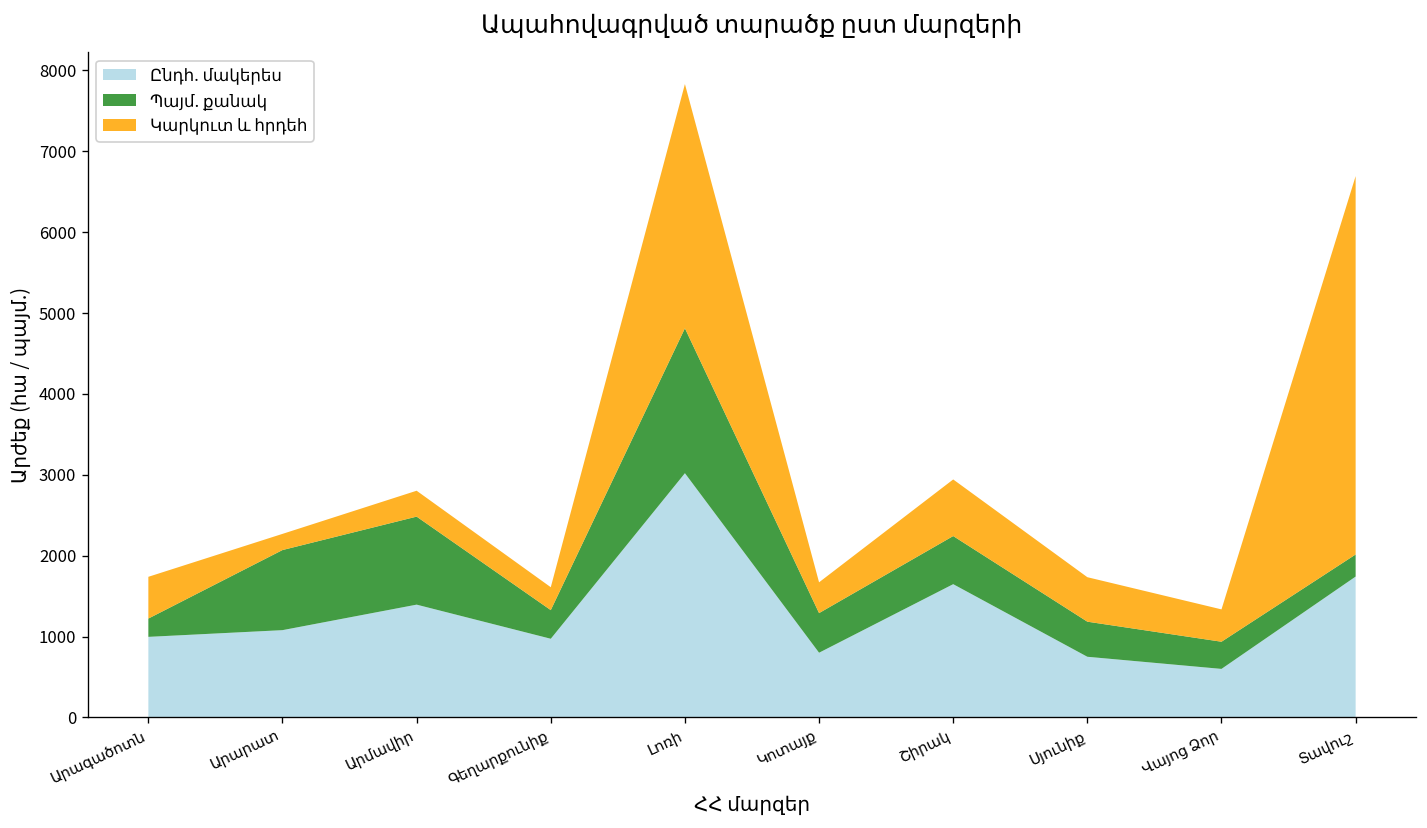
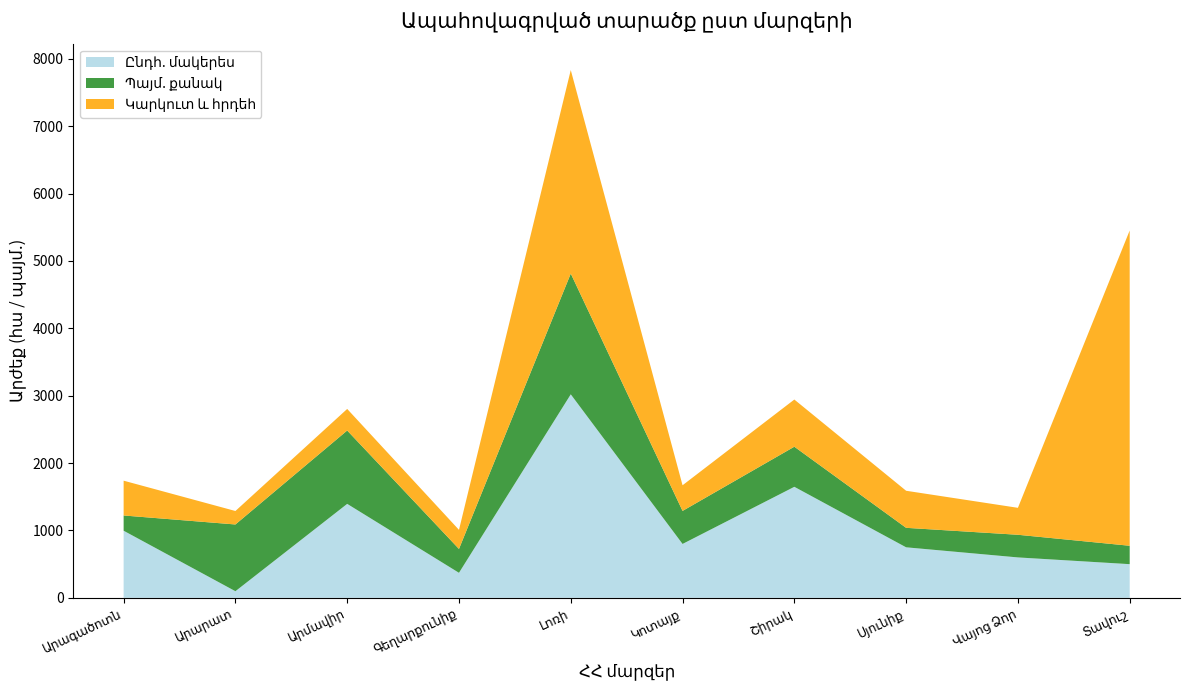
  {
    "Ընդհ. մակերես": {
      "Արագածոտն": 1000,
-     "Արարատ": 1100,
+     "Արարատ": 100,
      "Արմավիր": 1400,
-     "Գեղարքունիք": 1000,
+     "Գեղարքունիք": 400,
      "Լոռի": 3000,
      "Կոտայք": 800,
      "Շիրակ": 1600,
      "Սյունիք": 800,
      "Վայոց Ձոր": 600,
-     "Տավուշ": 1700
+     "Տավուշ": 500
    },
    "Պայմ. քանակ": {
      "Արագածոտն": 200,
      "Արարատ": 1000,
      "Արմավիր": 1100,
      "Գեղարքունիք": 400,
      "Լոռի": 1800,
      "Կոտայք": 500,
      "Շիրակ": 600,
-     "Սյունիք": 400,
+     "Սյունիք": 300,
      "Վայոց Ձոր": 300,
      "Տավուշ": 300
    },
    "Կարկուտ և հրդեհ": {
      "Արագածոտն": 500,
      "Արարատ": 200,
      "Արմավիր": 300,
      "Գեղարքունիք": 300,
      "Լոռի": 3000,
      "Կոտայք": 400,
      "Շիրակ": 700,
      "Սյունիք": 600,
      "Վայոց Ձոր": 400,
      "Տավուշ": 4700
    }
  }
